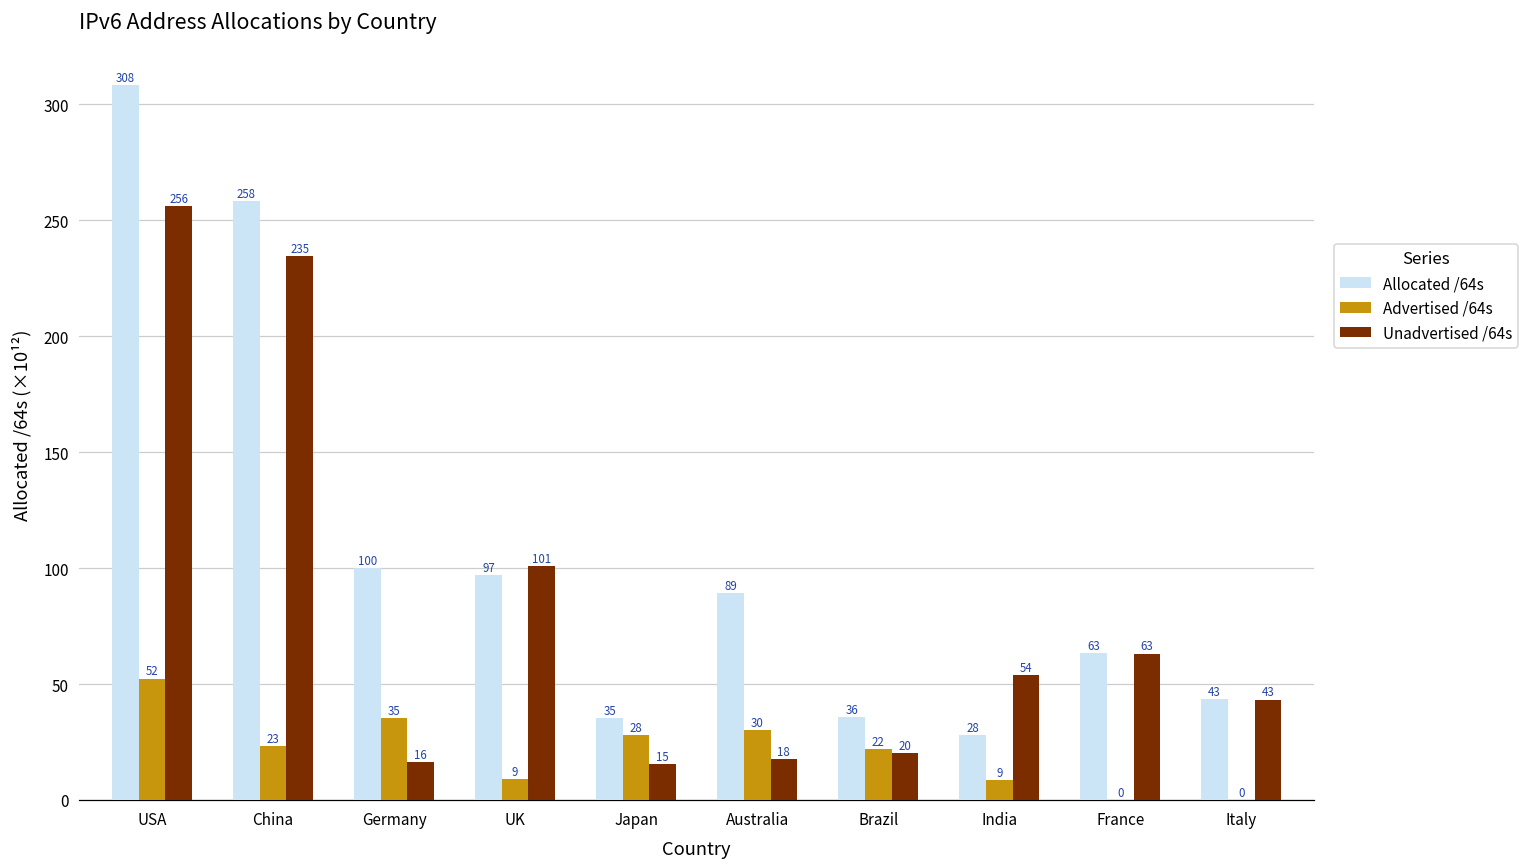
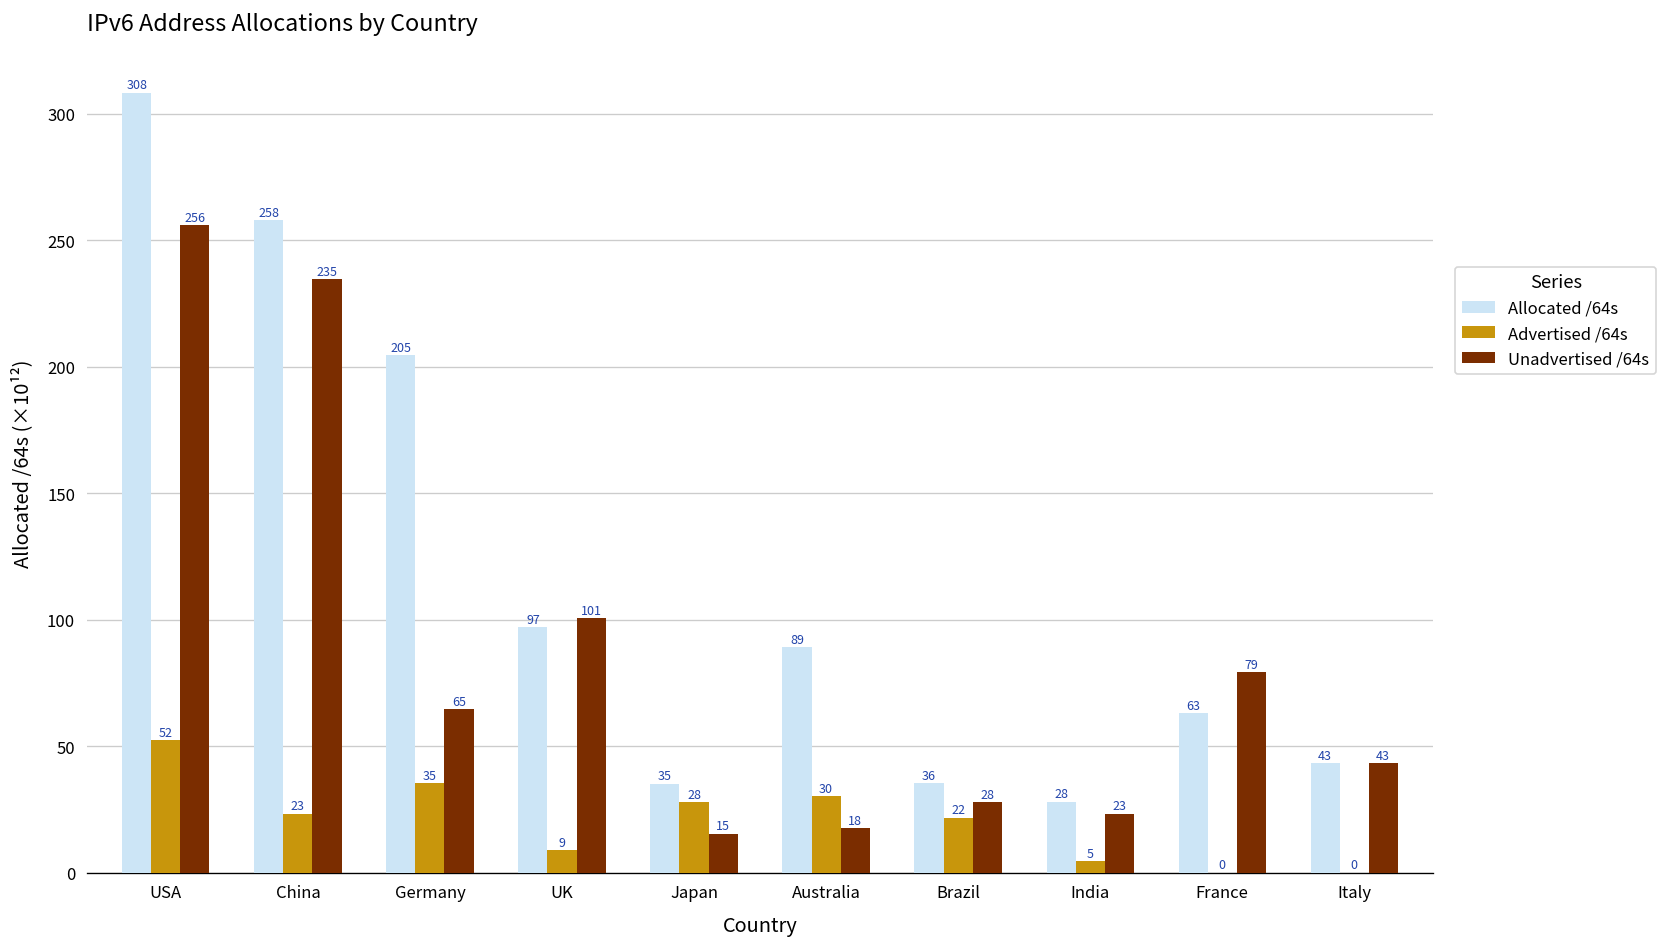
  {
    "Allocated /64s": {
      "USA": 308,
      "China": 258,
-     "Germany": 100,
+     "Germany": 205,
      "UK": 97,
      "Japan": 35,
      "Australia": 89,
      "Brazil": 36,
      "India": 28,
      "France": 63,
      "Italy": 43
    },
    "Advertised /64s": {
      "USA": 52,
      "China": 23,
      "Germany": 35,
      "UK": 9,
      "Japan": 28,
      "Australia": 30,
      "Brazil": 22,
-     "India": 9,
+     "India": 5,
      "France": 0,
      "Italy": 0
    },
    "Unadvertised /64s": {
      "USA": 256,
      "China": 235,
-     "Germany": 16,
+     "Germany": 65,
      "UK": 101,
      "Japan": 15,
      "Australia": 18,
-     "Brazil": 20,
-     "India": 54,
-     "France": 63,
+     "Brazil": 28,
+     "India": 23,
+     "France": 79,
      "Italy": 43
    }
  }
